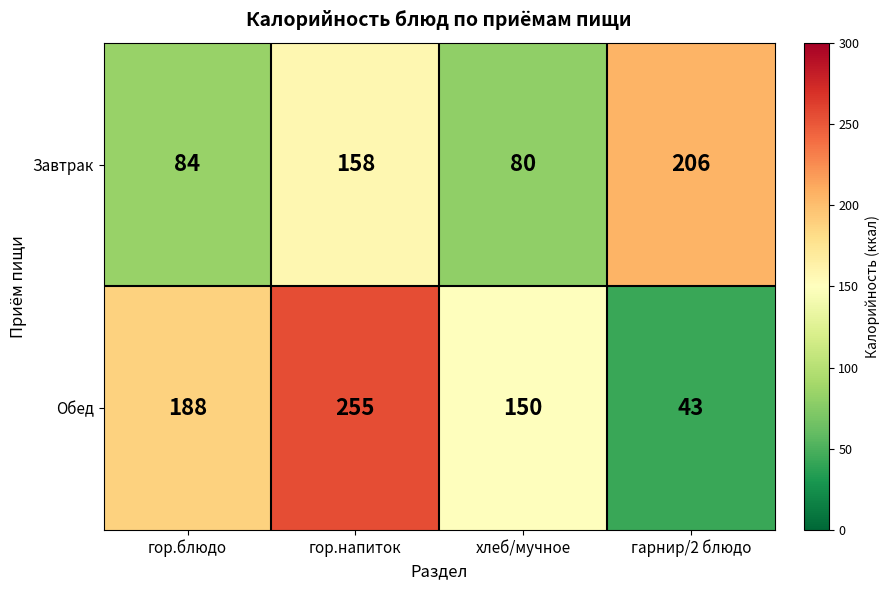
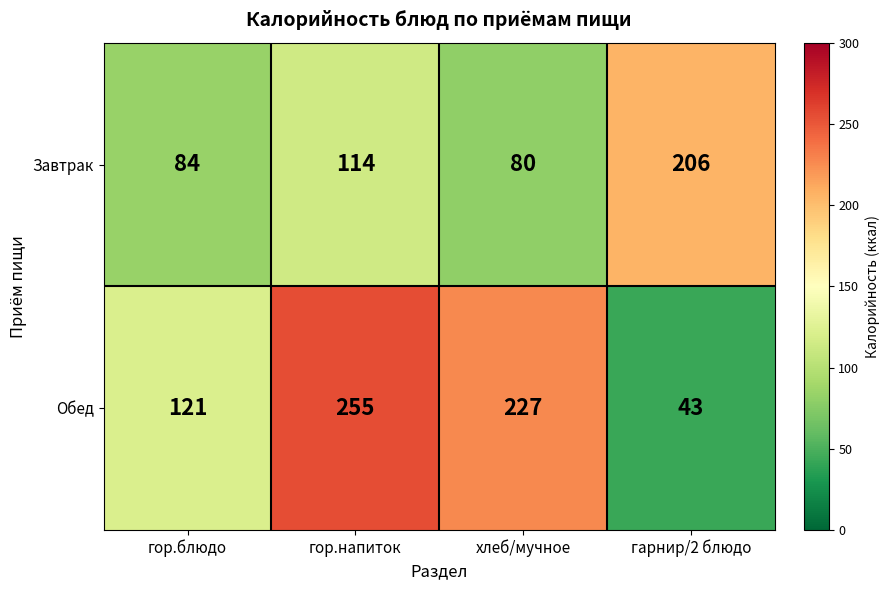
  {
    "Завтрак": {
      "гор.блюдо": 84,
-     "гор.напиток": 158,
+     "гор.напиток": 114,
      "хлеб/мучное": 80,
      "гарнир/2 блюдо": 206
    },
    "Обед": {
-     "гор.блюдо": 188,
+     "гор.блюдо": 121,
      "гор.напиток": 255,
-     "хлеб/мучное": 150,
+     "хлеб/мучное": 227,
      "гарнир/2 блюдо": 43
    }
  }
